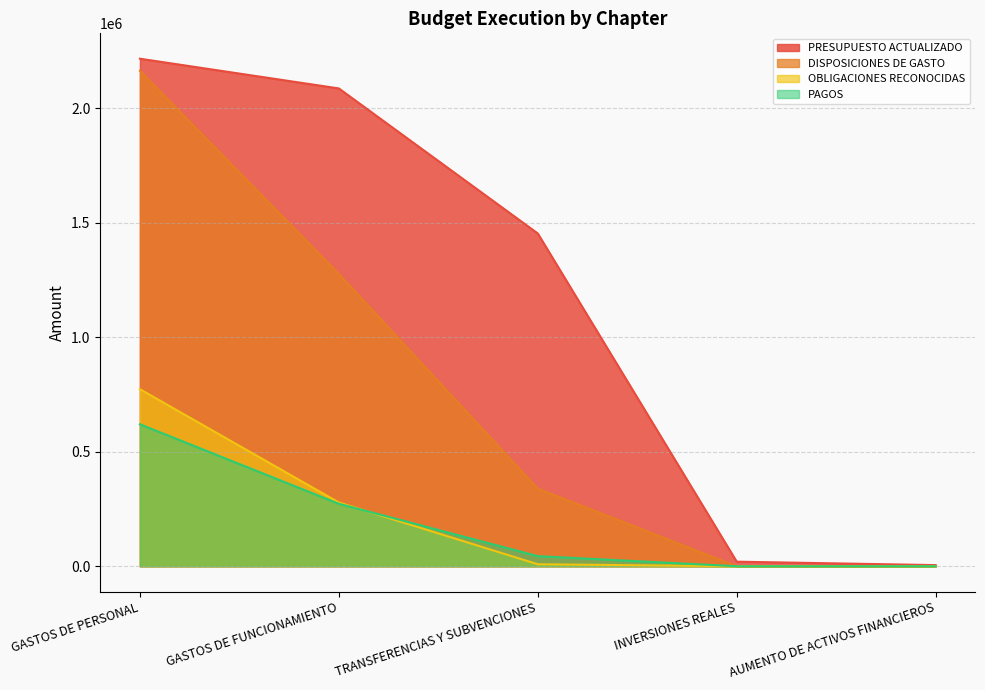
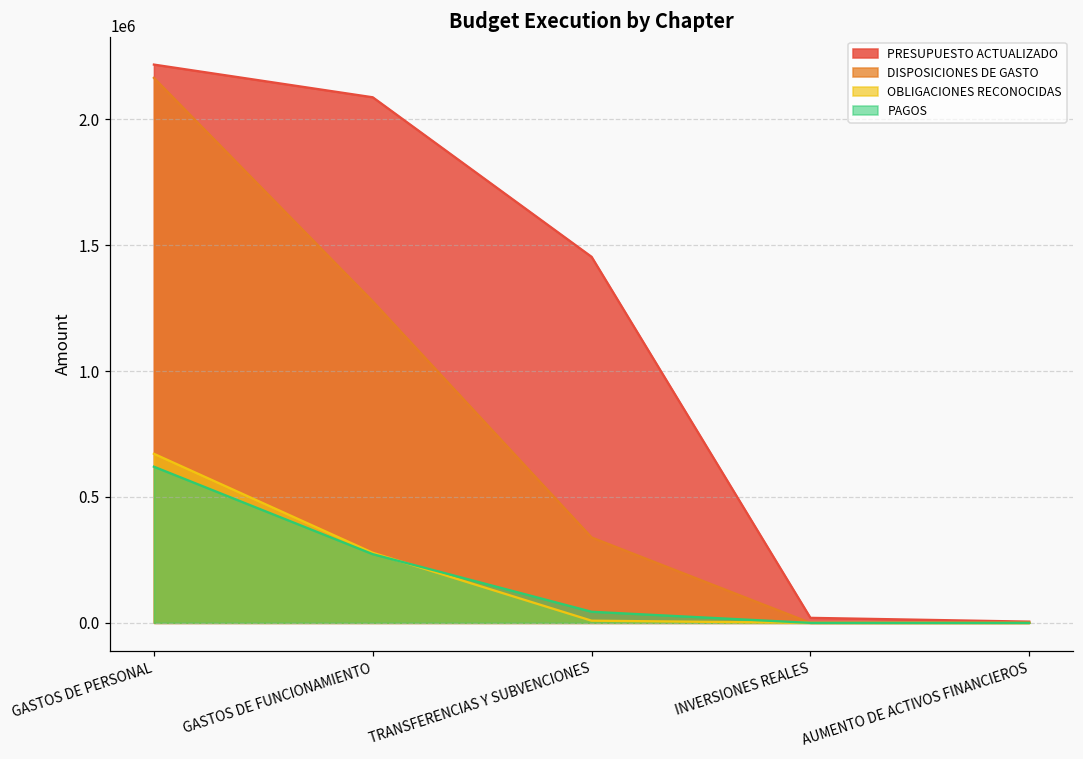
  {
    "OBLIGACIONES RECONOCIDAS": {
-     "GASTOS DE PERSONAL": 770000,
+     "GASTOS DE PERSONAL": 670000,
      "TRANSFERENCIAS Y SUBVENCIONES": 10000
    },
    "PAGOS": {
      "GASTOS DE PERSONAL": 620000,
      "TRANSFERENCIAS Y SUBVENCIONES": 40000
    }
  }
